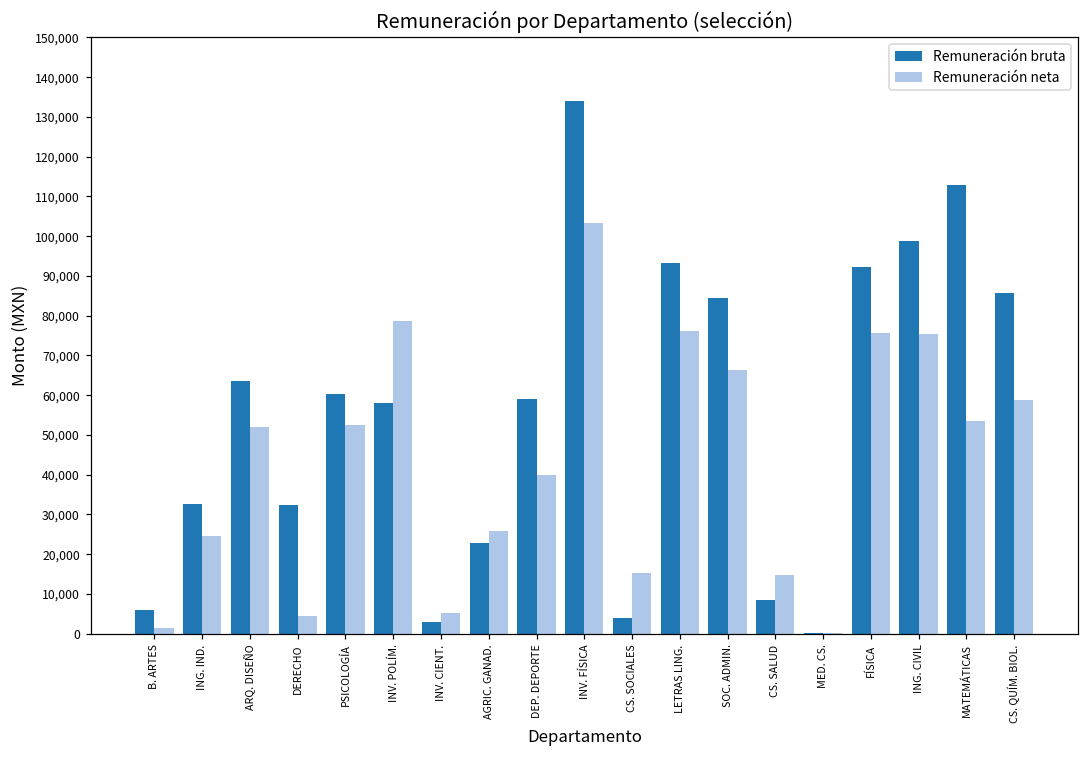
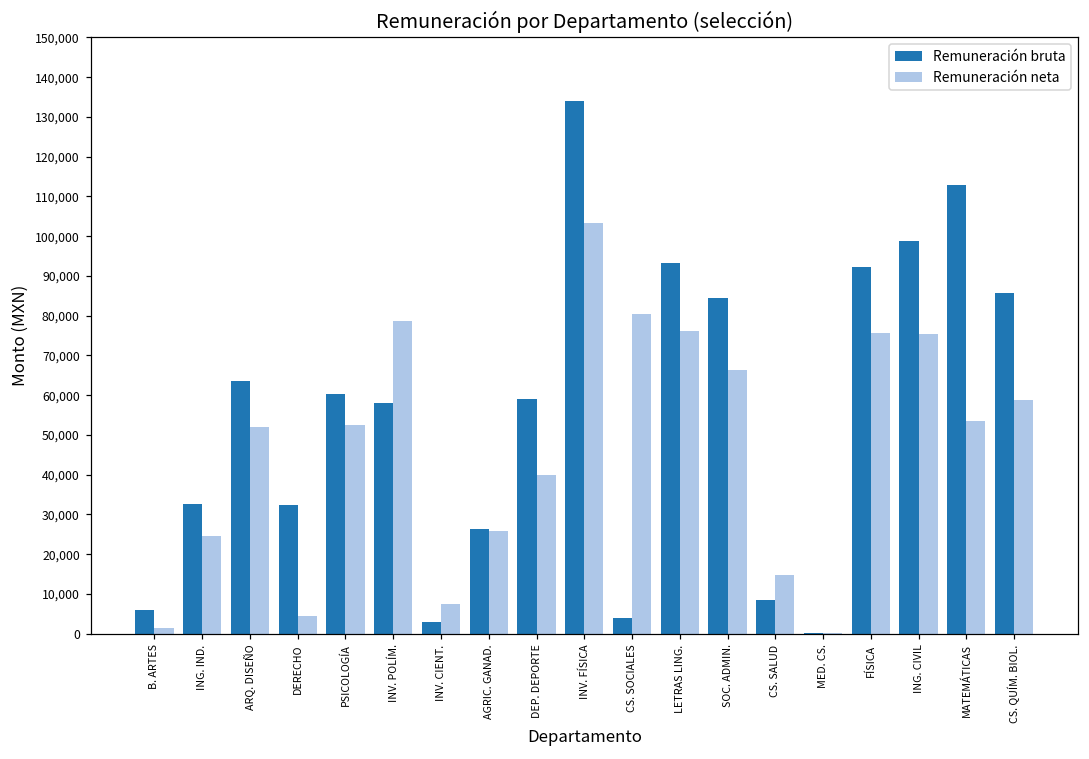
  {
    "Remuneración bruta": {
      "B. ARTES": "6,000",
      "ING. IND.": "33,000",
      "ARQ. DISEÑO": "64,000",
      "DERECHO": "32,000",
      "PSICOLOGÍA": "60,000",
      "INV. POLÍM.": "58,000",
      "INV. CIENT.": "3,000",
-     "AGRIC. GANAD.": "23,000",
+     "AGRIC. GANAD.": "26,000",
      "DEP. DEPORTE": "59,000",
      "INV. FÍSICA": "134,000",
      "CS. SOCIALES": "4,000",
      "LETRAS LING.": "93,000",
      "SOC. ADMIN.": "84,000",
      "CS. SALUD": "9,000",
      "FÍSICA": "92,000",
      "ING. CIVIL": "99,000",
      "MATEMÁTICAS": "113,000",
      "CS. QUÍM. BIOL.": "86,000"
    },
    "Remuneración neta": {
      "B. ARTES": "1,000",
      "ING. IND.": "24,000",
      "ARQ. DISEÑO": "52,000",
      "DERECHO": "4,000",
      "PSICOLOGÍA": "53,000",
      "INV. POLÍM.": "79,000",
-     "INV. CIENT.": "5,000",
+     "INV. CIENT.": "8,000",
      "AGRIC. GANAD.": "26,000",
      "DEP. DEPORTE": "40,000",
      "INV. FÍSICA": "103,000",
-     "CS. SOCIALES": "15,000",
+     "CS. SOCIALES": "80,000",
      "LETRAS LING.": "76,000",
      "SOC. ADMIN.": "66,000",
      "CS. SALUD": "15,000",
      "FÍSICA": "76,000",
      "ING. CIVIL": "76,000",
      "MATEMÁTICAS": "54,000",
      "CS. QUÍM. BIOL.": "59,000"
    }
  }
